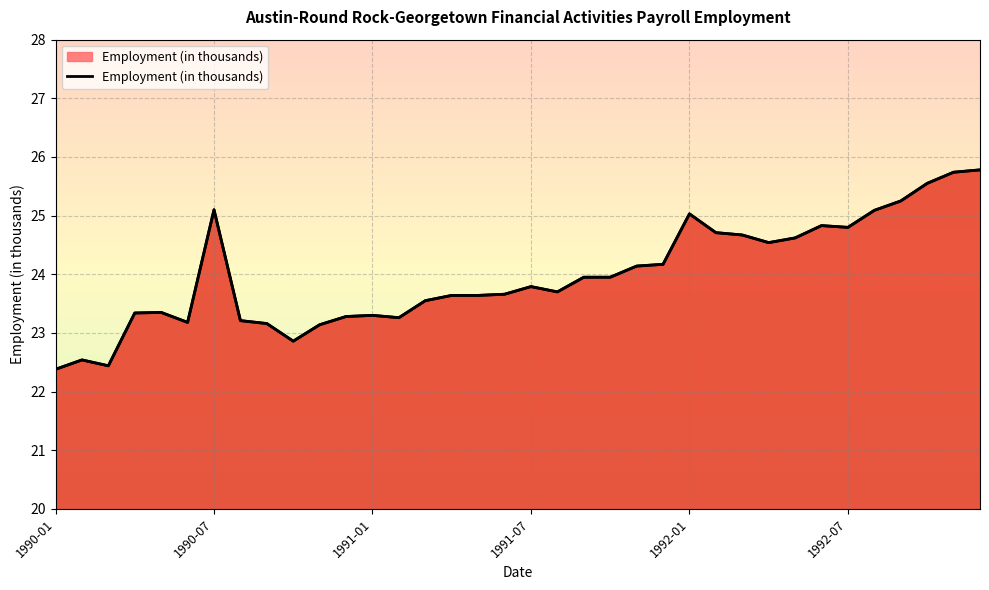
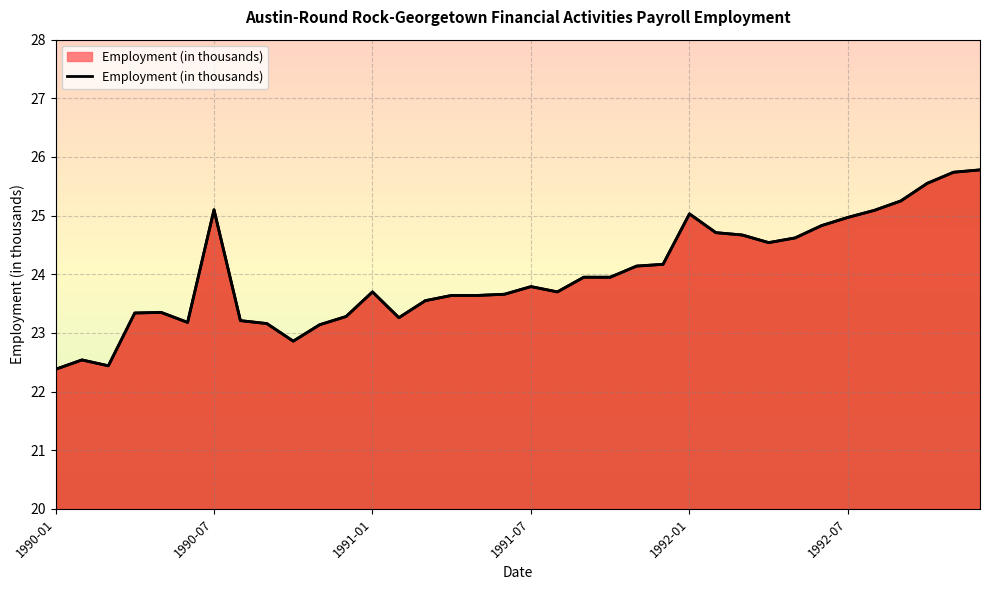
  {
    "1990-01": 22.4,
    "1990-07": 25.1,
-   "1991-01": 23.3,
+   "1991-01": 23.7,
    "1991-07": 23.8,
    "1992-01": 25.0,
-   "1992-07": 24.8
+   "1992-07": 25.0
  }
